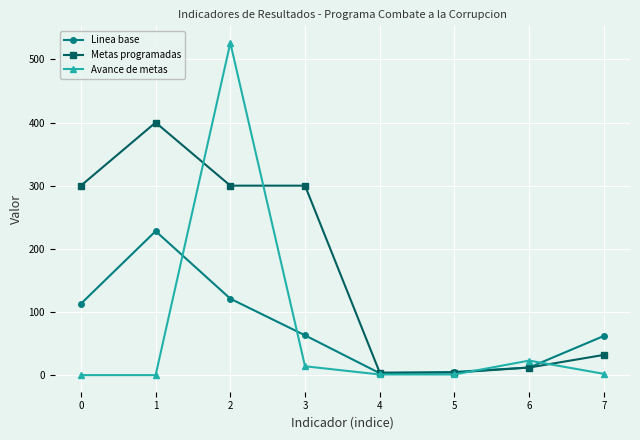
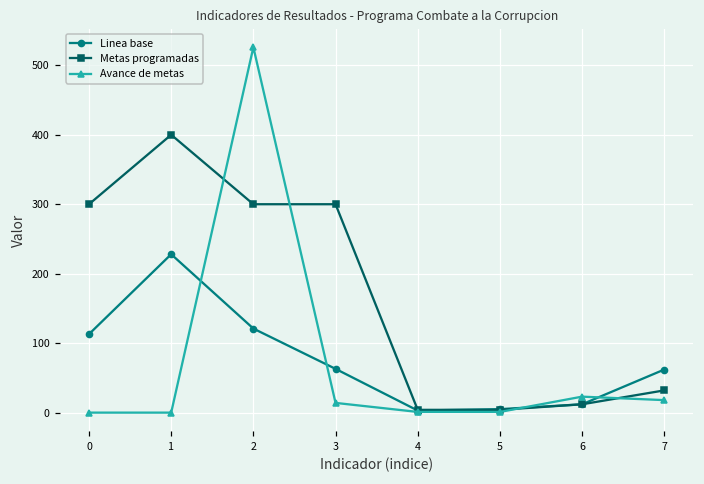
  {
    "Avance de metas": {
      "0": 0,
      "1": 0,
      "2": 530,
      "3": 10,
      "6": 20,
-     "7": 0
+     "7": 20
    }
  }
